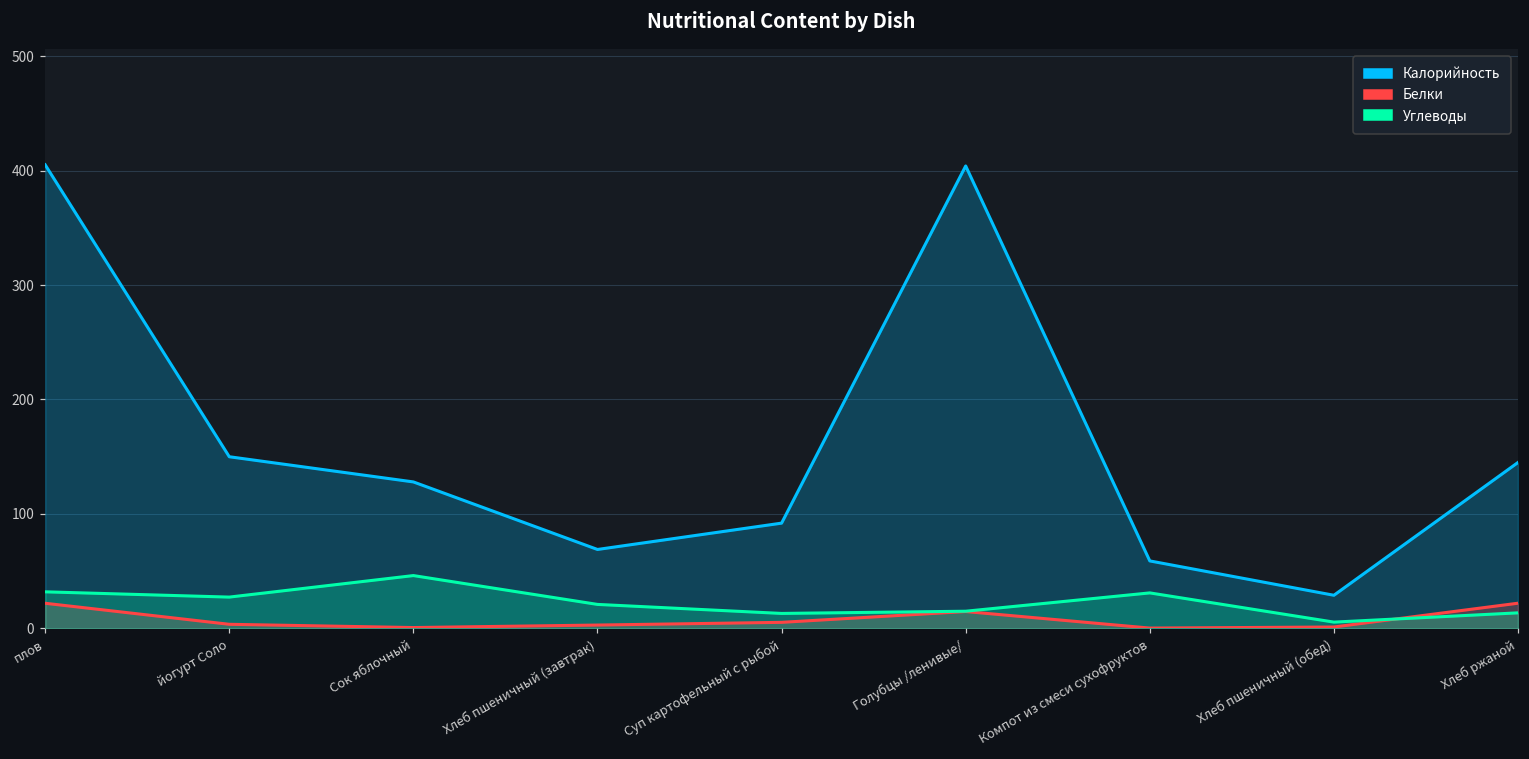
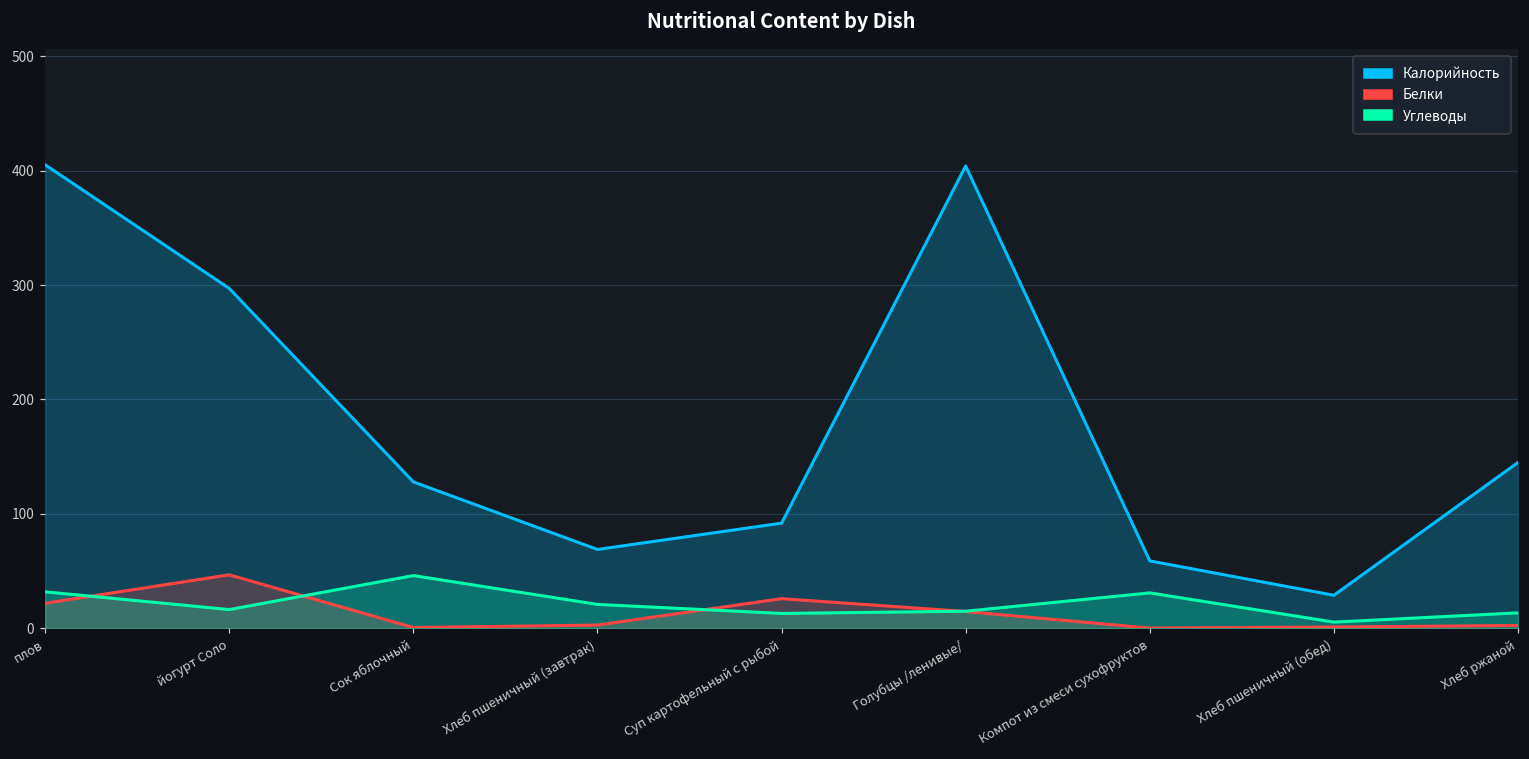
  {
    "Калорийность": {
      "плов": 405,
-     "йогурт Соло": 150,
+     "йогурт Соло": 297,
      "Сок яблочный": 128,
      "Хлеб пшеничный (завтрак)": 69,
      "Суп картофельный с рыбой": 92,
      "Голубцы /ленивые/": 404,
      "Компот из смеси сухофруктов": 59,
      "Хлеб пшеничный (обед)": 29,
      "Хлеб ржаной": 145
    },
    "Белки": {
      "плов": 22,
-     "йогурт Соло": 4,
+     "йогурт Соло": 47,
      "Сок яблочный": 1,
      "Хлеб пшеничный (завтрак)": 3,
-     "Суп картофельный с рыбой": 5,
+     "Суп картофельный с рыбой": 26,
      "Компот из смеси сухофруктов": 0,
      "Хлеб пшеничный (обед)": 1,
-     "Хлеб ржаной": 22
+     "Хлеб ржаной": 3
    },
    "Углеводы": {
      "плов": 32,
-     "йогурт Соло": 27,
+     "йогурт Соло": 17,
      "Сок яблочный": 46,
      "Хлеб пшеничный (завтрак)": 21,
      "Суп картофельный с рыбой": 13,
      "Компот из смеси сухофруктов": 31,
      "Хлеб пшеничный (обед)": 6,
      "Хлеб ржаной": 14
    }
  }
